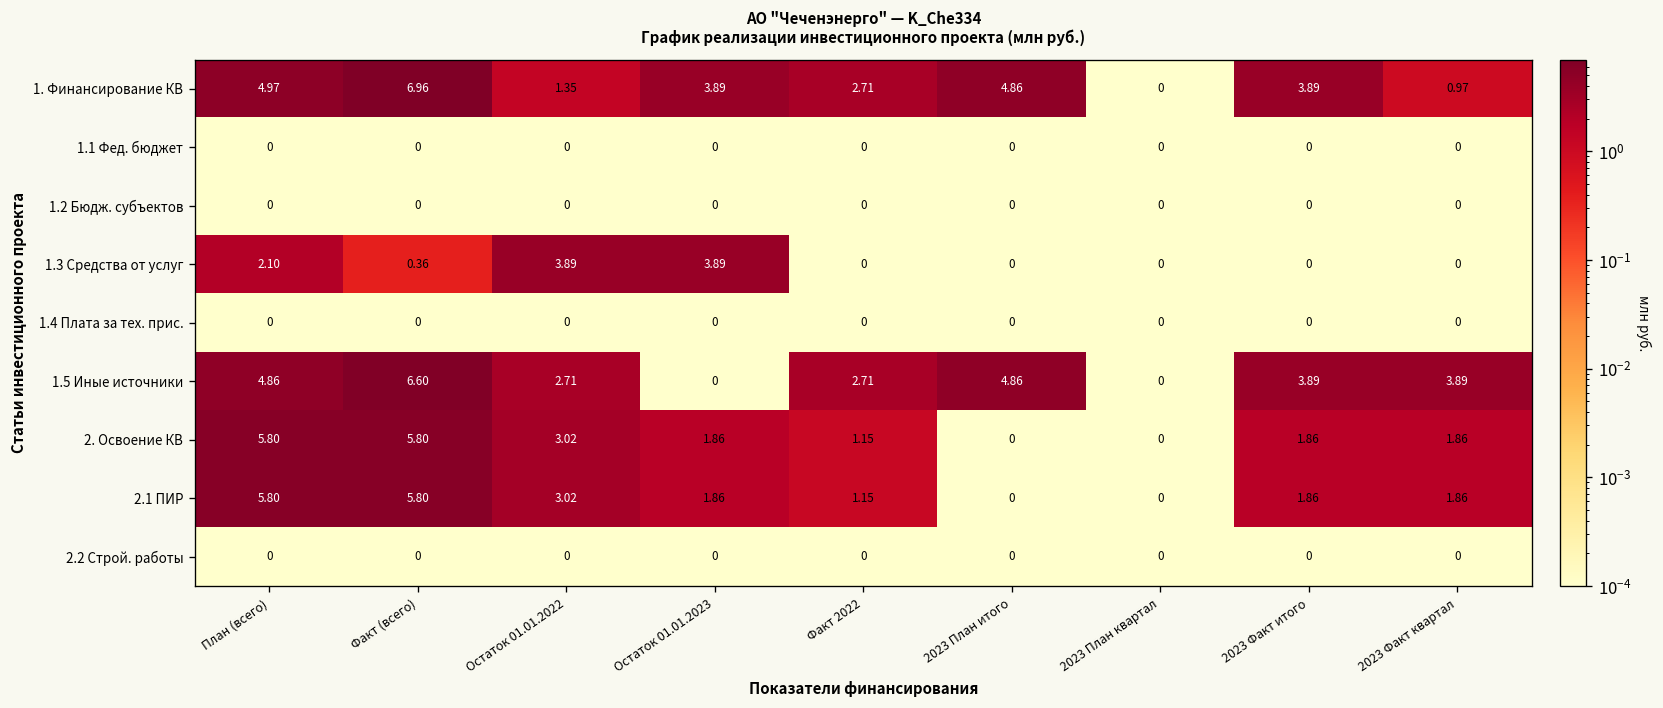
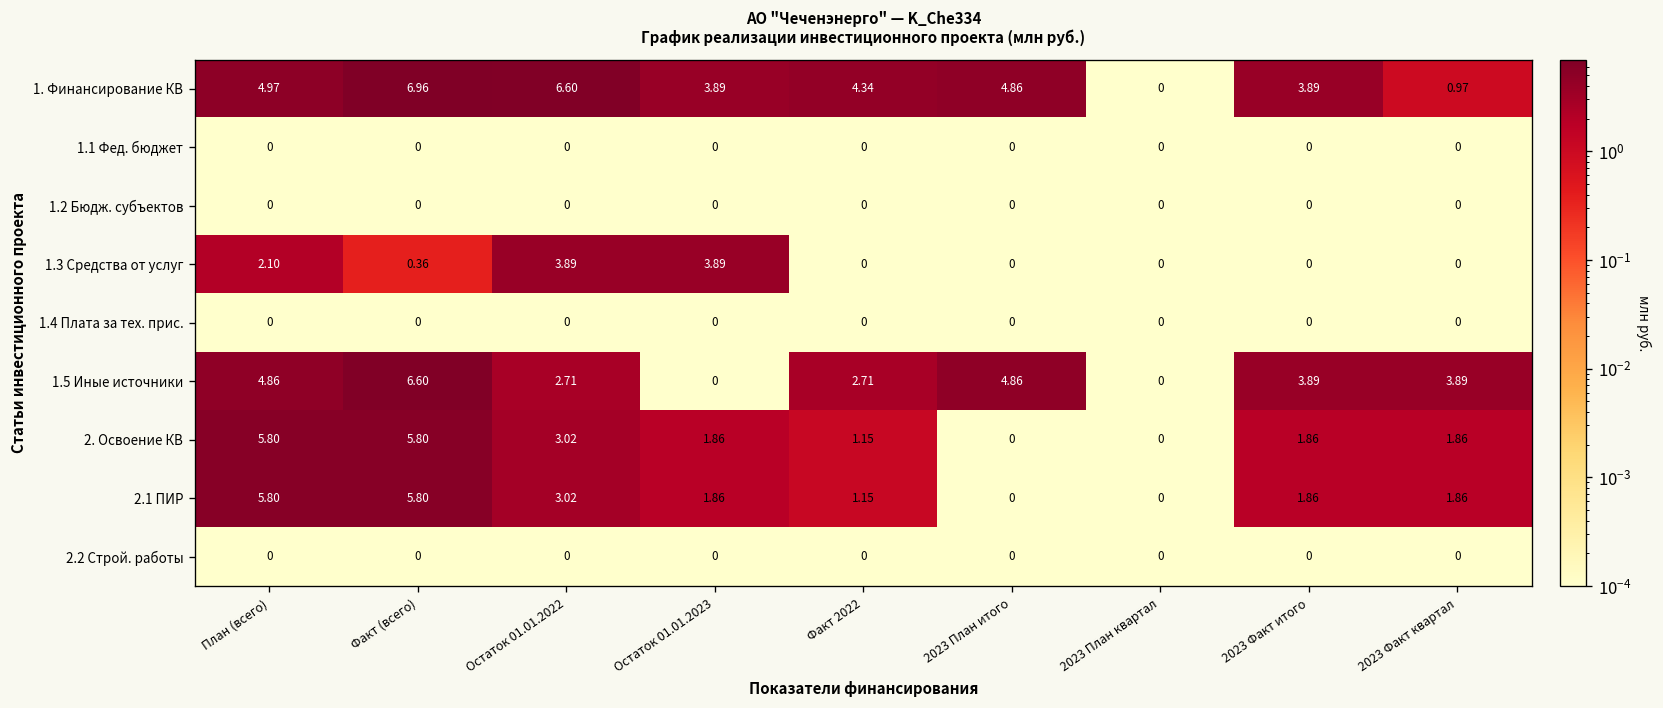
  {
    "1. Финансирование КВ": {
      "План (всего)": 4.97,
      "Факт (всего)": 6.96,
-     "Остаток 01.01.2022": 1.35,
+     "Остаток 01.01.2022": 6.60,
      "Остаток 01.01.2023": 3.89,
-     "Факт 2022": 2.71,
+     "Факт 2022": 4.34,
      "2023 План итого": 4.86,
      "2023 План квартал": 0,
      "2023 Факт итого": 3.89,
      "2023 Факт квартал": 0.97
    },
    "1.1 Фед. бюджет": {
      "План (всего)": 0,
      "Факт (всего)": 0,
      "Остаток 01.01.2022": 0,
      "Остаток 01.01.2023": 0,
      "Факт 2022": 0,
      "2023 План итого": 0,
      "2023 План квартал": 0,
      "2023 Факт итого": 0,
      "2023 Факт квартал": 0
    },
    "1.2 Бюдж. субъектов": {
      "План (всего)": 0,
      "Факт (всего)": 0,
      "Остаток 01.01.2022": 0,
      "Остаток 01.01.2023": 0,
      "Факт 2022": 0,
      "2023 План итого": 0,
      "2023 План квартал": 0,
      "2023 Факт итого": 0,
      "2023 Факт квартал": 0
    },
    "1.3 Средства от услуг": {
      "План (всего)": 2.10,
      "Факт (всего)": 0.36,
      "Остаток 01.01.2022": 3.89,
      "Остаток 01.01.2023": 3.89,
      "Факт 2022": 0,
      "2023 План итого": 0,
      "2023 План квартал": 0,
      "2023 Факт итого": 0,
      "2023 Факт квартал": 0
    },
    "1.4 Плата за тех. прис.": {
      "План (всего)": 0,
      "Факт (всего)": 0,
      "Остаток 01.01.2022": 0,
      "Остаток 01.01.2023": 0,
      "Факт 2022": 0,
      "2023 План итого": 0,
      "2023 План квартал": 0,
      "2023 Факт итого": 0,
      "2023 Факт квартал": 0
    },
    "1.5 Иные источники": {
      "План (всего)": 4.86,
      "Факт (всего)": 6.60,
      "Остаток 01.01.2022": 2.71,
      "Остаток 01.01.2023": 0,
      "Факт 2022": 2.71,
      "2023 План итого": 4.86,
      "2023 План квартал": 0,
      "2023 Факт итого": 3.89,
      "2023 Факт квартал": 3.89
    },
    "2. Освоение КВ": {
      "План (всего)": 5.80,
      "Факт (всего)": 5.80,
      "Остаток 01.01.2022": 3.02,
      "Остаток 01.01.2023": 1.86,
      "Факт 2022": 1.15,
      "2023 План итого": 0,
      "2023 План квартал": 0,
      "2023 Факт итого": 1.86,
      "2023 Факт квартал": 1.86
    },
    "2.1 ПИР": {
      "План (всего)": 5.80,
      "Факт (всего)": 5.80,
      "Остаток 01.01.2022": 3.02,
      "Остаток 01.01.2023": 1.86,
      "Факт 2022": 1.15,
      "2023 План итого": 0,
      "2023 План квартал": 0,
      "2023 Факт итого": 1.86,
      "2023 Факт квартал": 1.86
    },
    "2.2 Строй. работы": {
      "План (всего)": 0,
      "Факт (всего)": 0,
      "Остаток 01.01.2022": 0,
      "Остаток 01.01.2023": 0,
      "Факт 2022": 0,
      "2023 План итого": 0,
      "2023 План квартал": 0,
      "2023 Факт итого": 0,
      "2023 Факт квартал": 0
    }
  }
